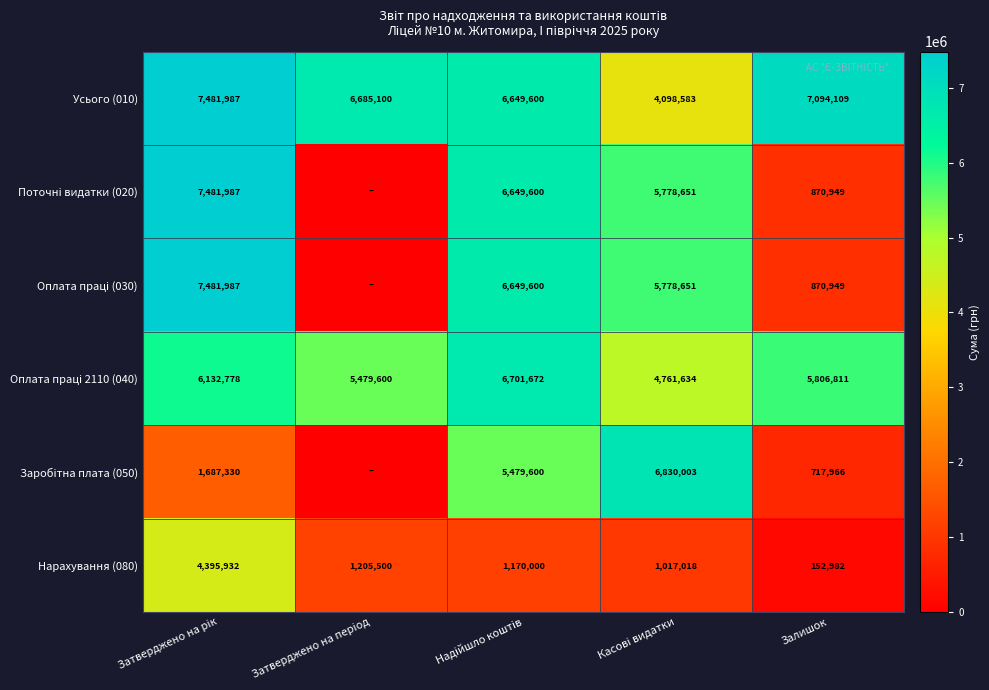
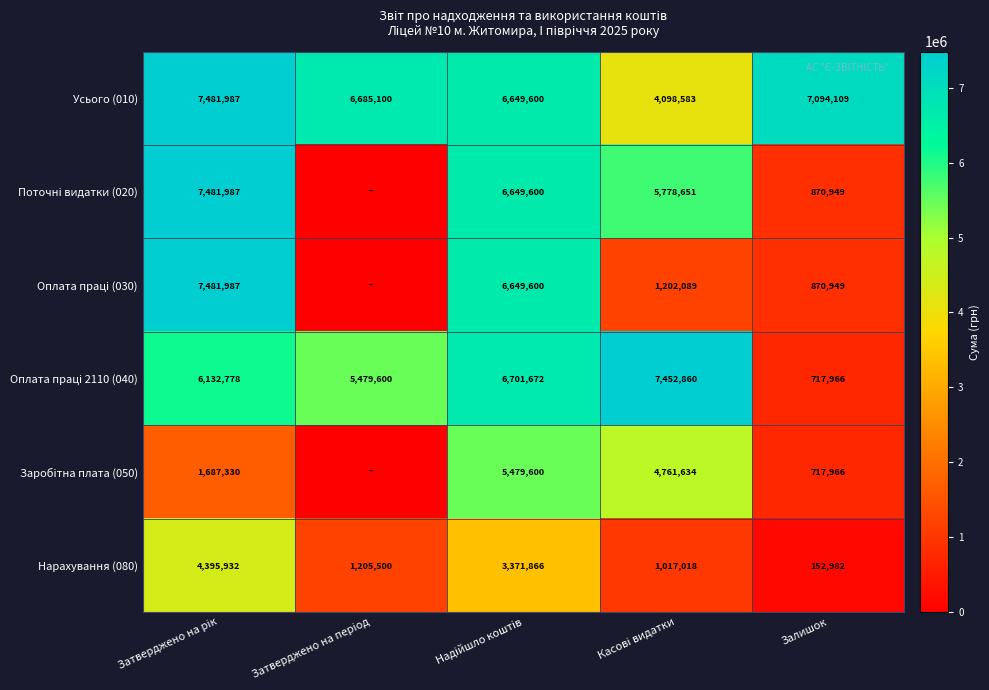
  {
    "Усього (010)": {
      "Затверджено на рік": "7,481,987",
      "Затверджено на період": "6,685,100",
      "Надійшло коштів": "6,649,600",
      "Касові видатки": "4,098,583"
    },
    "Поточні видатки (020)": {
      "Затверджено на рік": "7,481,987",
      "Надійшло коштів": "6,649,600",
      "Касові видатки": "5,778,651",
      "Залишок": "870,949"
    },
    "Оплата праці (030)": {
      "Затверджено на рік": "7,481,987",
      "Надійшло коштів": "6,649,600",
-     "Касові видатки": "5,778,651",
+     "Касові видатки": "1,202,089",
      "Залишок": "870,949"
    },
    "Оплата праці 2110 (040)": {
      "Затверджено на рік": "6,132,778",
      "Затверджено на період": "5,479,600",
      "Надійшло коштів": "6,701,672",
-     "Касові видатки": "4,761,634",
-     "Залишок": "5,806,811"
+     "Касові видатки": "7,452,860",
+     "Залишок": "717,966"
    },
    "Заробітна плата (050)": {
      "Затверджено на рік": "1,687,330",
      "Надійшло коштів": "5,479,600",
-     "Касові видатки": "6,830,003",
+     "Касові видатки": "4,761,634",
      "Залишок": "717,966"
    },
    "Нарахування (080)": {
      "Затверджено на рік": "4,395,932",
      "Затверджено на період": "1,205,500",
-     "Надійшло коштів": "1,170,000",
+     "Надійшло коштів": "3,371,866",
      "Касові видатки": "1,017,018",
      "Залишок": "152,982"
    }
  }
